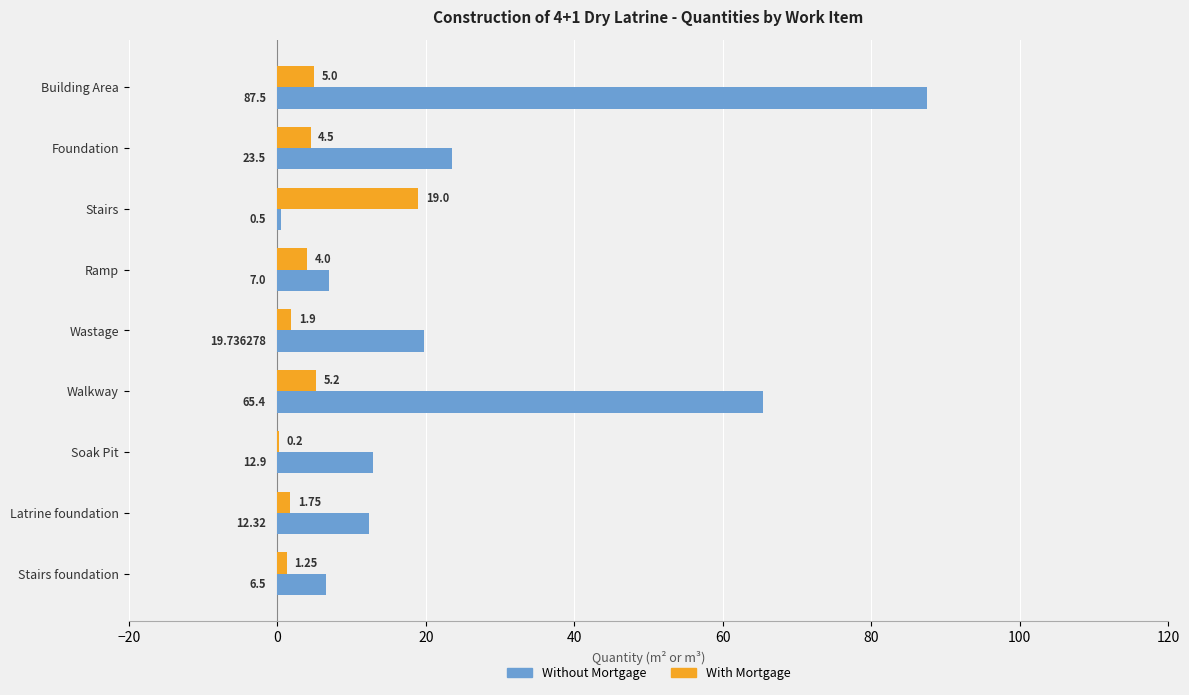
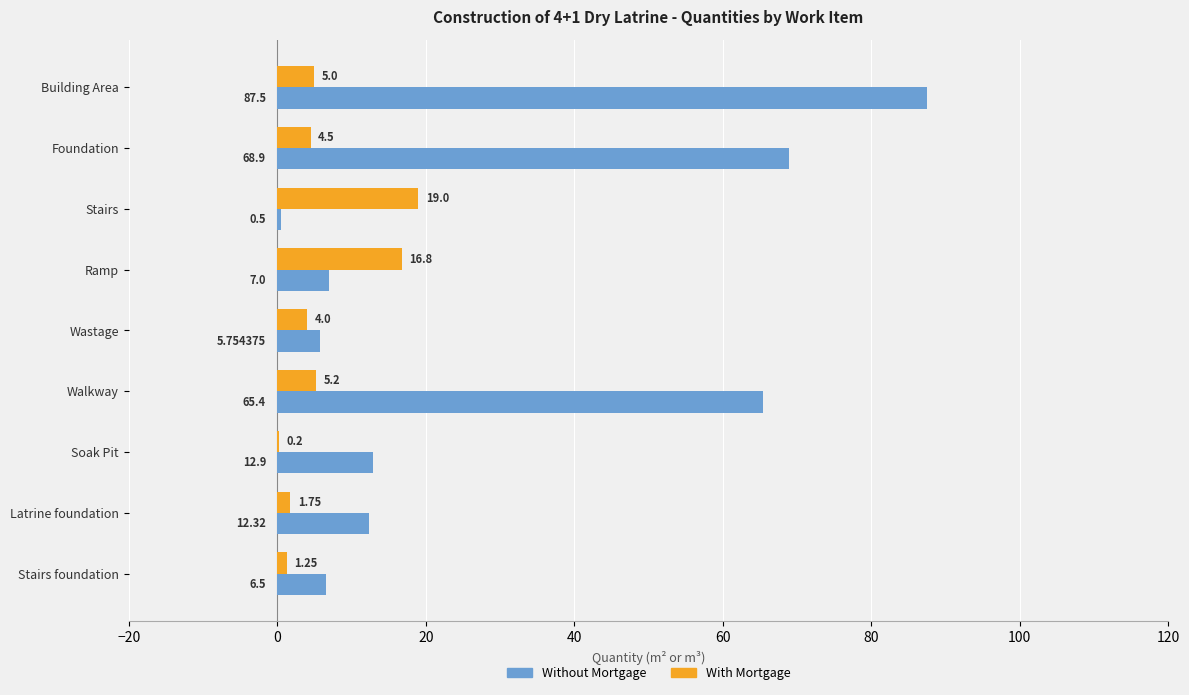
  {
    "Without Mortgage": {
-     "Foundation": 23.5,
+     "Foundation": 68.9,
      "Stairs": 0.5,
-     "Wastage": 19.736278
+     "Wastage": 5.754375
    },
    "With Mortgage": {
      "Building Area": 5.0,
      "Foundation": 4.5,
      "Stairs": 19.0,
-     "Ramp": 4.0,
-     "Wastage": 1.9,
+     "Ramp": 16.8,
+     "Wastage": 4.0,
      "Walkway": 5.2,
      "Soak Pit": 0.2,
      "Latrine foundation": 1.75,
      "Stairs foundation": 1.25
    }
  }
